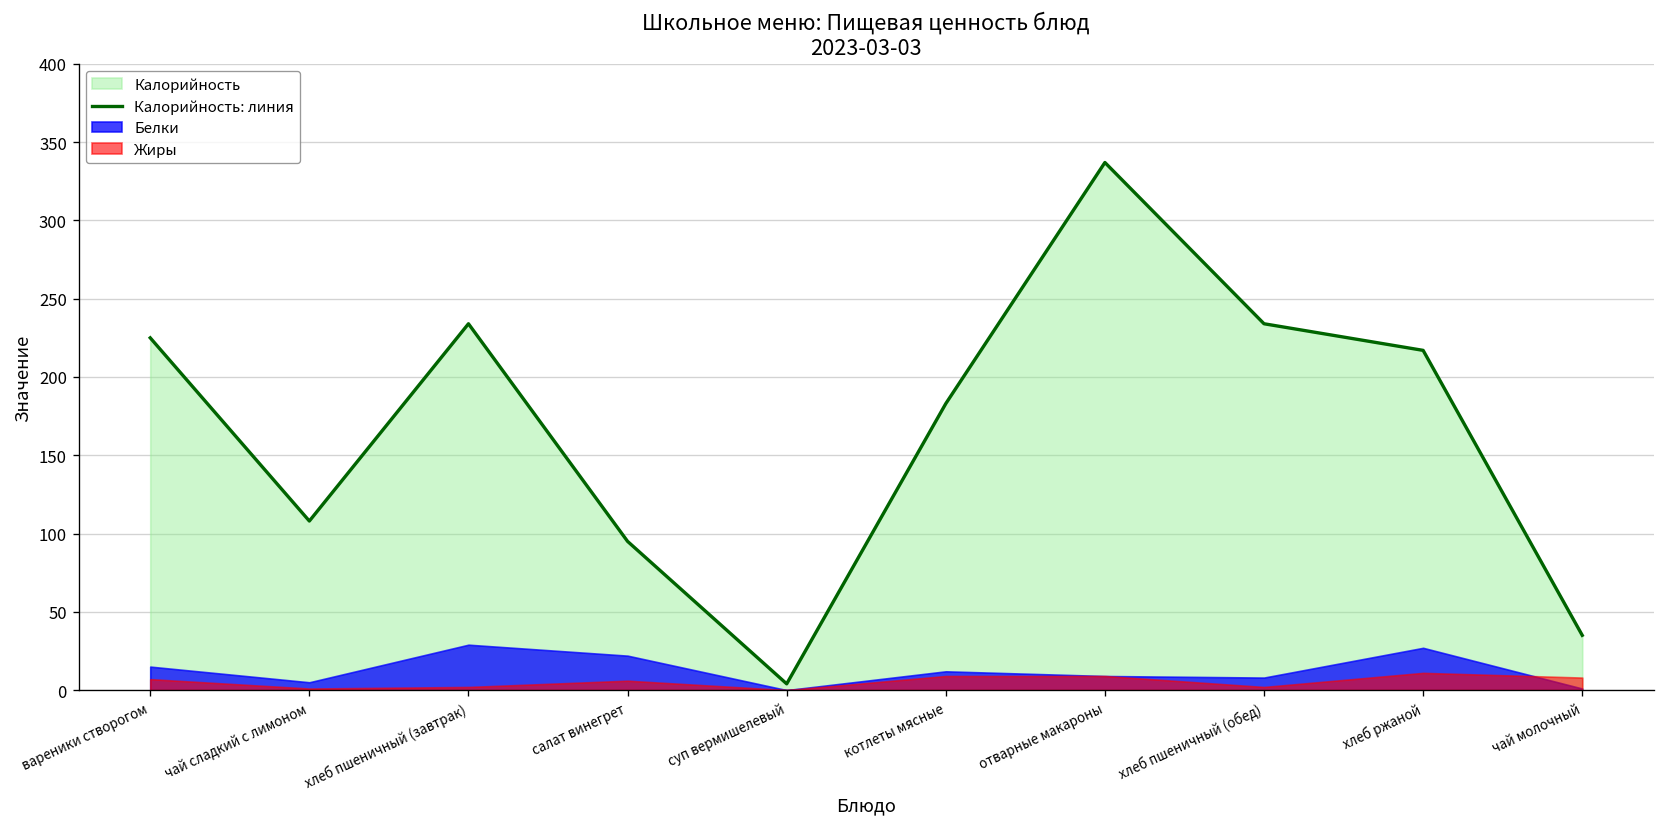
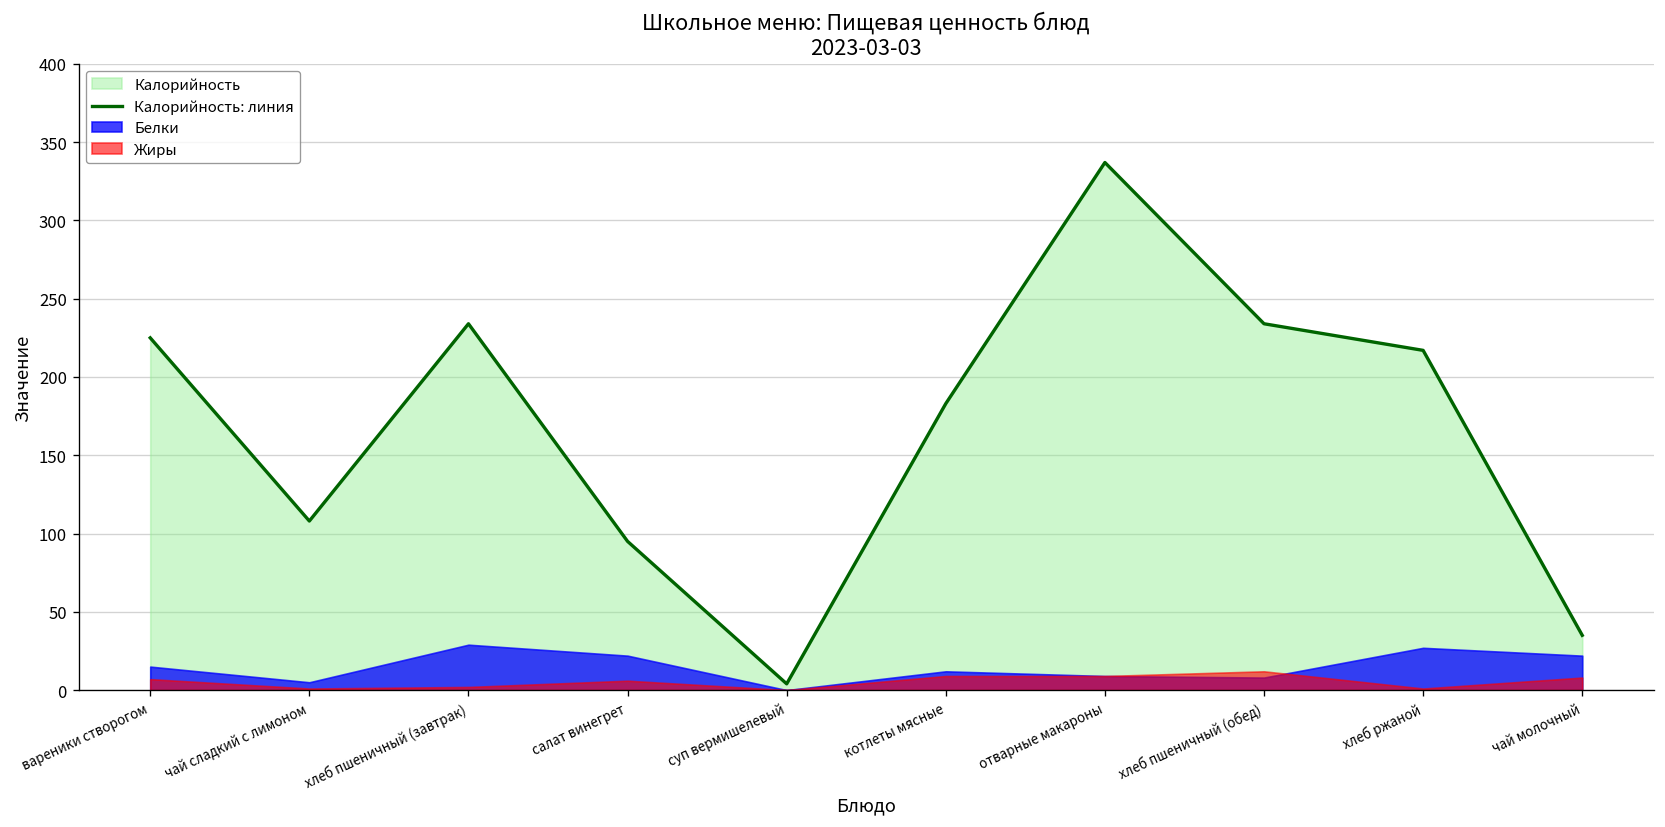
  {
    "Калорийность": {
      "вареники створогом": 225,
      "чай сладкий с лимоном": 108,
      "хлеб пшеничный (завтрак)": 234,
      "салат винегрет": 95,
      "суп вермишелевый": 4,
      "котлеты мясные": 183,
      "отварные макароны": 337,
      "хлеб пшеничный (обед)": 234,
      "хлеб ржаной": 217,
      "чай молочный": 35
    },
    "Белки": {
      "вареники створогом": 15,
      "чай сладкий с лимоном": 5,
      "хлеб пшеничный (завтрак)": 29,
      "салат винегрет": 22,
      "котлеты мясные": 12,
      "хлеб пшеничный (обед)": 8,
      "хлеб ржаной": 27,
-     "чай молочный": 1
+     "чай молочный": 22
    },
    "Жиры": {
      "вареники створогом": 7,
      "хлеб пшеничный (завтрак)": 2,
      "салат винегрет": 6,
      "котлеты мясные": 9,
-     "хлеб пшеничный (обед)": 2,
-     "хлеб ржаной": 11,
+     "хлеб пшеничный (обед)": 12,
+     "хлеб ржаной": 1,
      "чай молочный": 8
    }
  }
